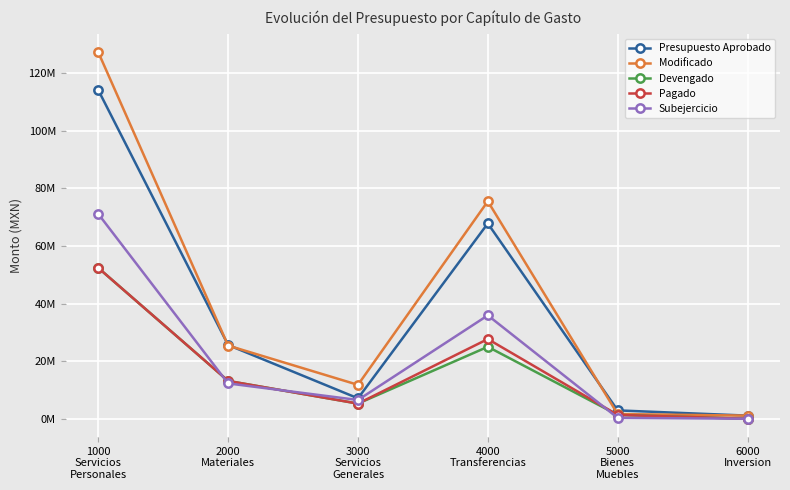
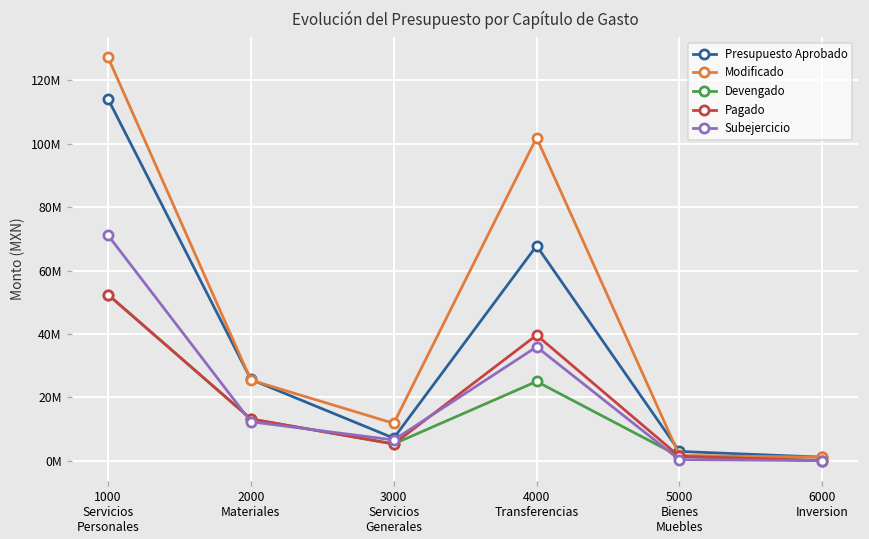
  {
    "Presupuesto Aprobado": {
      "1000 Servicios Personales": 114000000,
      "4000 Transferencias": 68000000,
      "5000 Bienes Muebles": 3000000
    },
    "Modificado": {
      "1000 Servicios Personales": 127000000,
      "3000 Servicios Generales": 12000000,
-     "4000 Transferencias": 75000000
+     "4000 Transferencias": 102000000
    },
    "Devengado": {
      "4000 Transferencias": 25000000
    },
    "Pagado": {
-     "4000 Transferencias": 28000000
+     "4000 Transferencias": 40000000
    },
    "Subejercicio": {
      "1000 Servicios Personales": 71000000,
      "4000 Transferencias": 36000000,
      "5000 Bienes Muebles": 0
    }
  }
